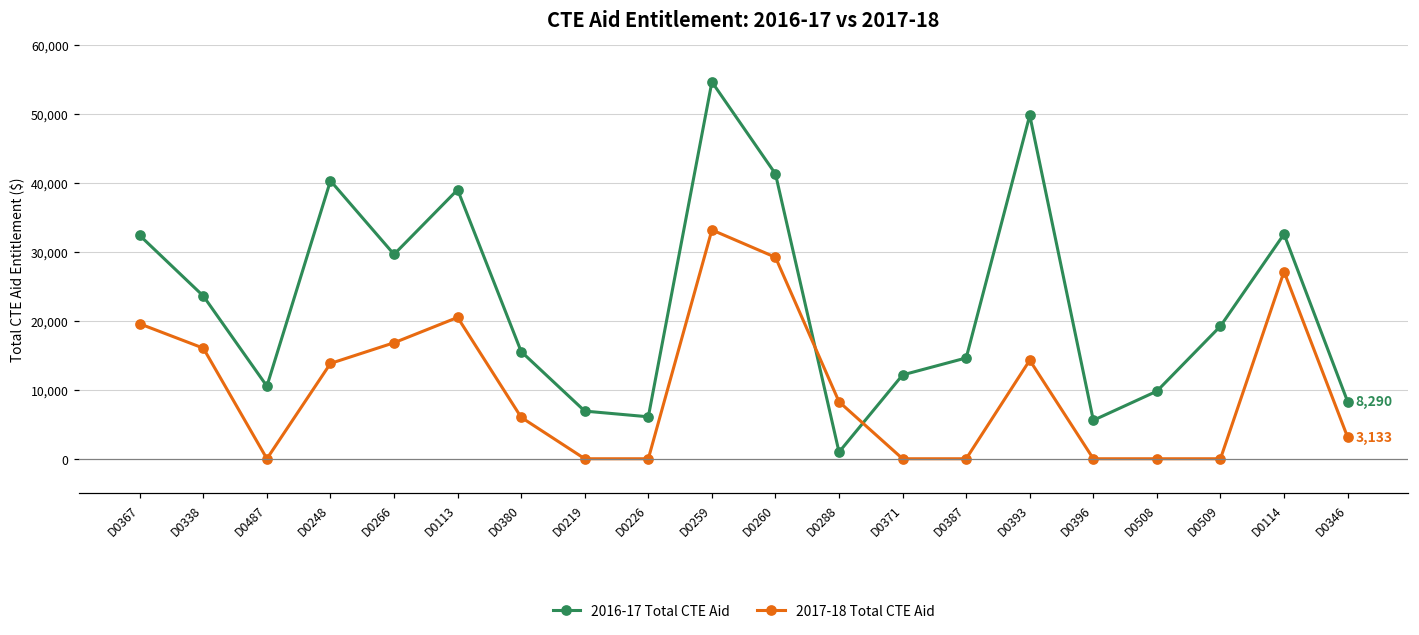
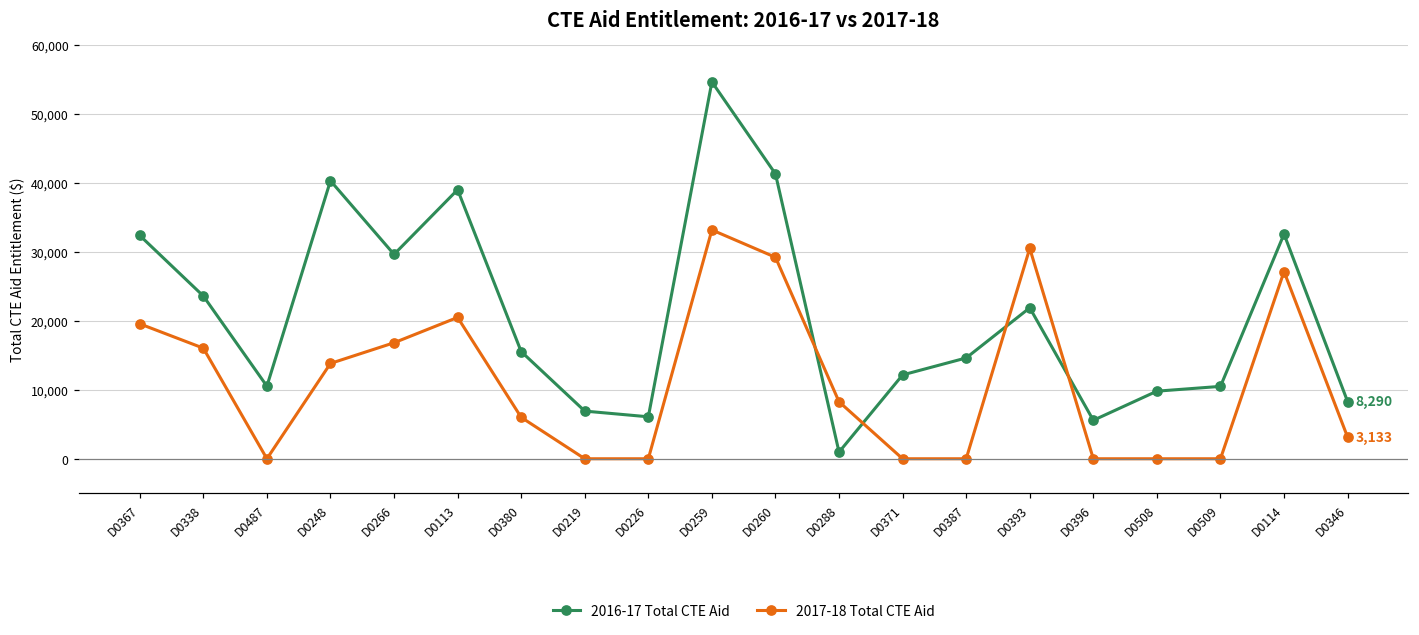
  {
    "2016-17 Total CTE Aid": {
      "D0367": "32,000",
      "D0338": "24,000",
      "D0487": "11,000",
      "D0248": "40,000",
      "D0266": "30,000",
      "D0113": "39,000",
      "D0380": "16,000",
      "D0219": "7,000",
      "D0226": "6,000",
      "D0259": "55,000",
      "D0260": "41,000",
      "D0288": "1,000",
      "D0371": "12,000",
      "D0387": "15,000",
-     "D0393": "50,000",
+     "D0393": "22,000",
      "D0396": "6,000",
      "D0508": "10,000",
-     "D0509": "19,000",
+     "D0509": "10,000",
      "D0114": "33,000"
    },
    "2017-18 Total CTE Aid": {
      "D0367": "20,000",
      "D0338": "16,000",
      "D0487": "0",
      "D0248": "14,000",
      "D0266": "17,000",
      "D0113": "20,000",
      "D0380": "6,000",
      "D0219": "0",
      "D0226": "0",
      "D0259": "33,000",
      "D0260": "29,000",
      "D0288": "8,000",
      "D0371": "0",
      "D0387": "0",
-     "D0393": "14,000",
+     "D0393": "31,000",
      "D0396": "0",
      "D0508": "0",
      "D0509": "0",
      "D0114": "27,000"
    }
  }
